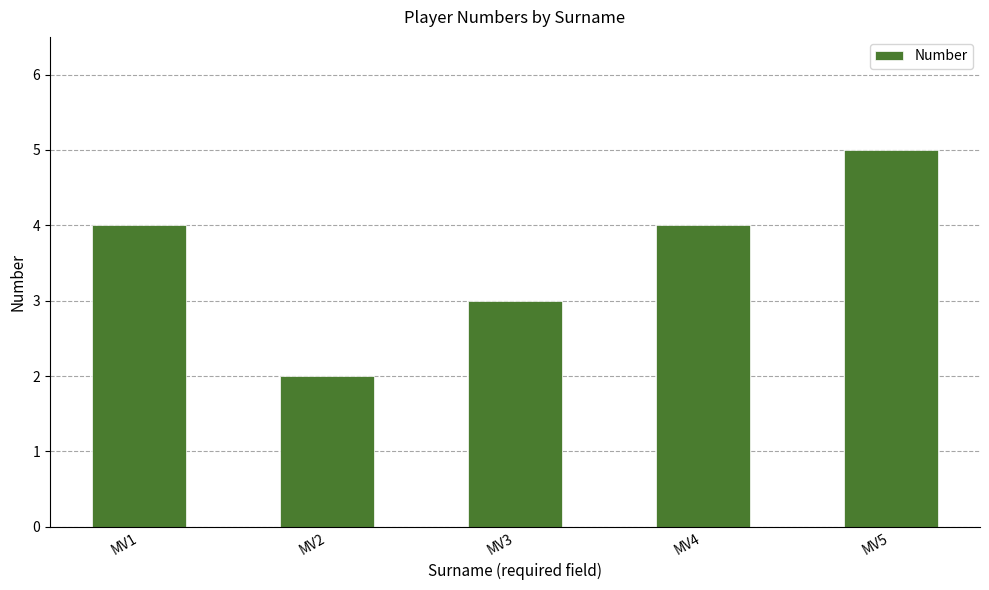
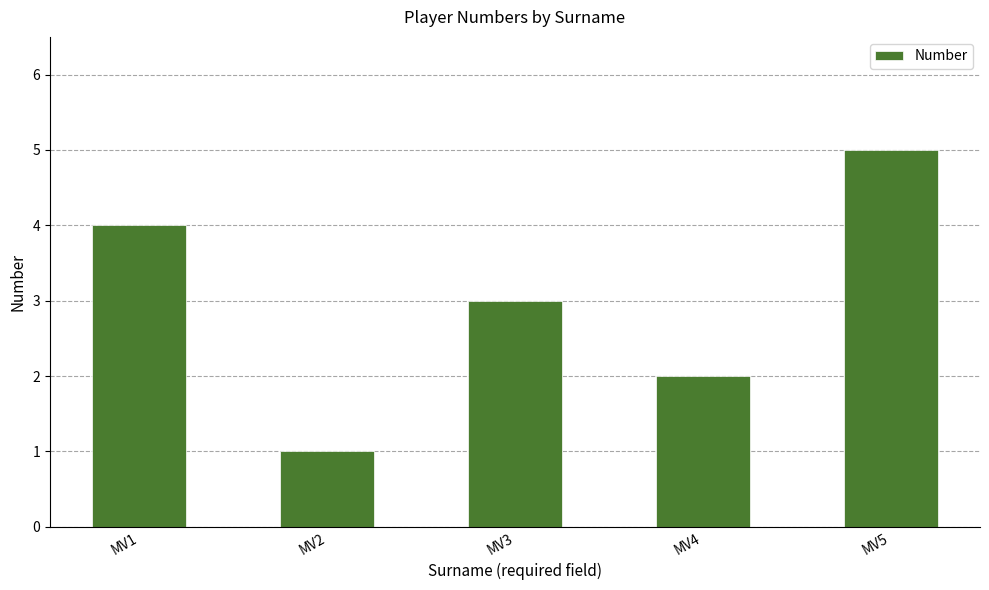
  {
    "MV1": 4,
-   "MV2": 2,
+   "MV2": 1,
    "MV3": 3,
-   "MV4": 4,
+   "MV4": 2,
    "MV5": 5
  }
